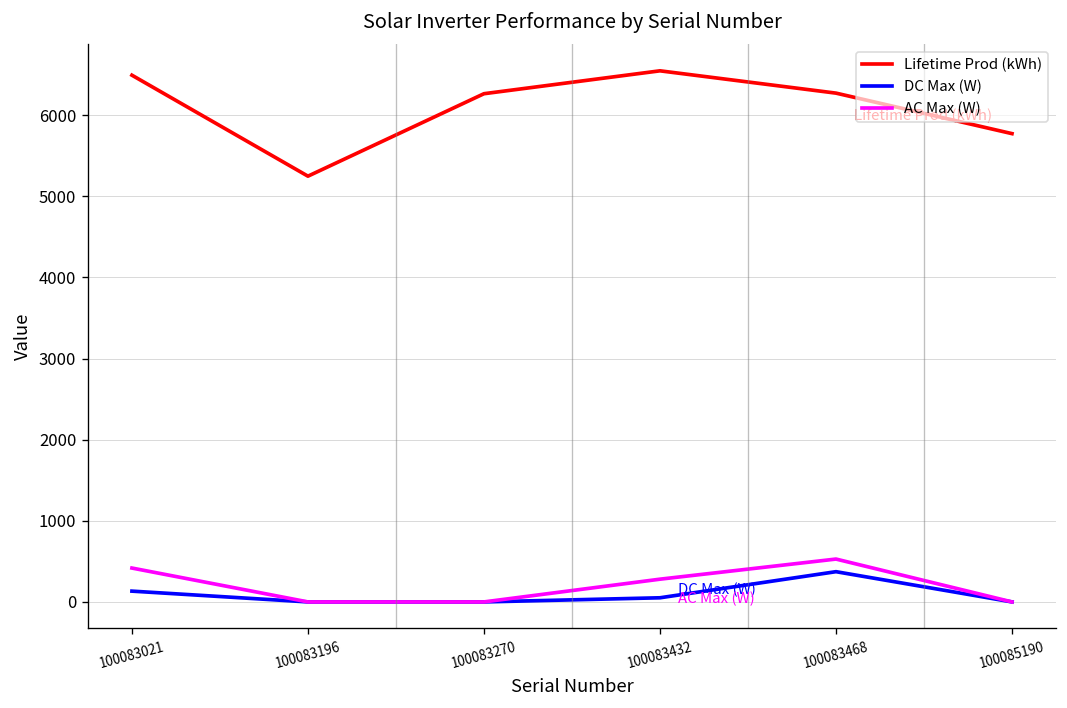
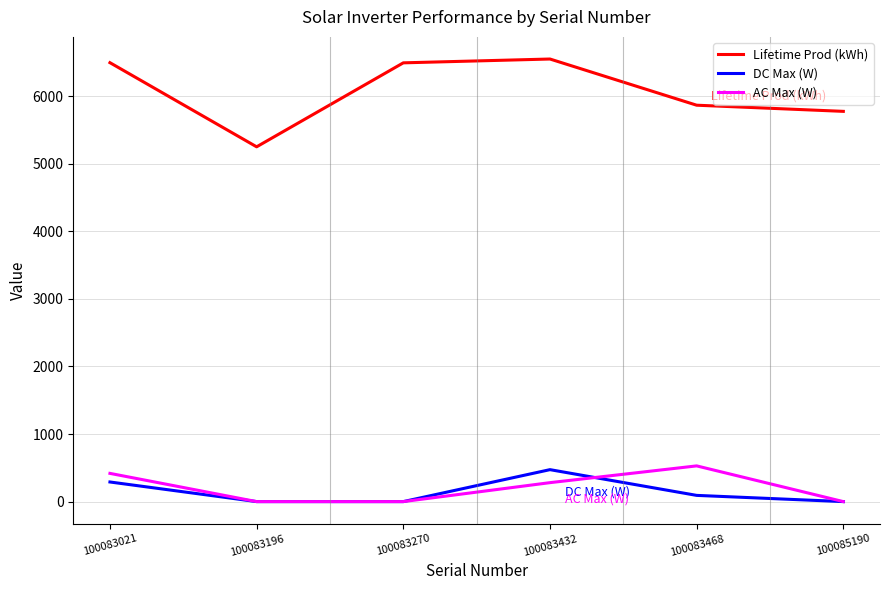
  {
    "Lifetime Prod (kWh)": {
      "100083021": 6500,
      "100083196": 5200,
-     "100083270": 6300,
+     "100083270": 6500,
      "100083432": 6500,
-     "100083468": 6300,
+     "100083468": 5900,
      "100085190": 5800
    },
    "DC Max (W)": {
-     "100083021": 100,
-     "100083432": 100,
-     "100083468": 400
+     "100083021": 300,
+     "100083432": 500,
+     "100083468": 100
    },
    "AC Max (W)": {
      "100083021": 400,
      "100083432": 300,
      "100083468": 500
    }
  }
